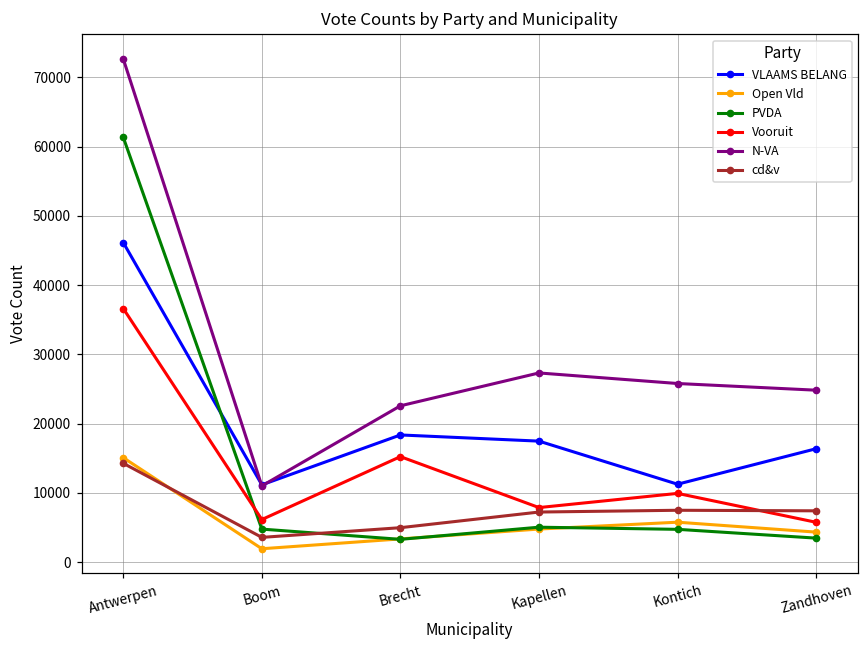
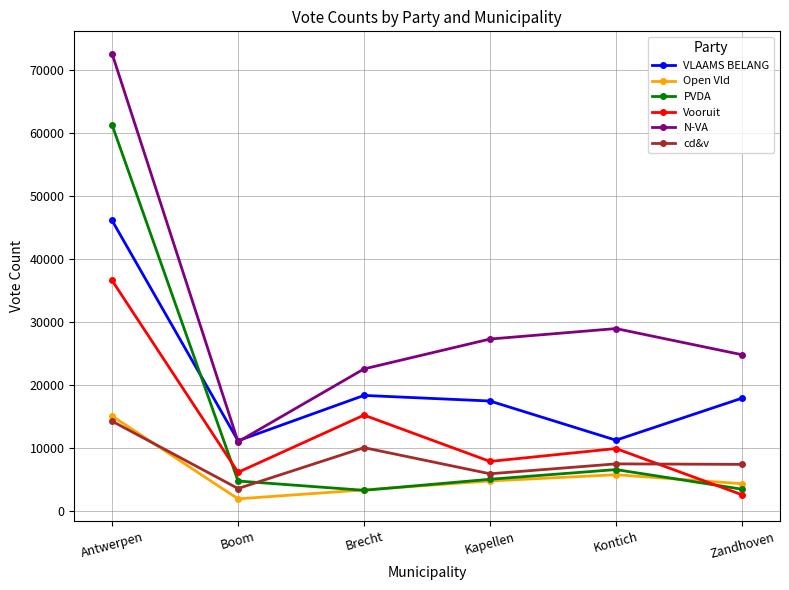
  {
    "VLAAMS BELANG": {
      "Antwerpen": 46000,
      "Brecht": 18000,
      "Kapellen": 17000,
      "Kontich": 11000,
-     "Zandhoven": 16000
+     "Zandhoven": 18000
    },
    "Open Vld": {
      "Antwerpen": 15000,
      "Boom": 2000,
      "Kontich": 6000,
      "Zandhoven": 4000
    },
    "PVDA": {
      "Antwerpen": 61000,
      "Boom": 5000,
-     "Kontich": 5000,
+     "Kontich": 7000,
      "Zandhoven": 3000
    },
    "Vooruit": {
      "Antwerpen": 37000,
      "Boom": 6000,
      "Brecht": 15000,
      "Kapellen": 8000,
      "Kontich": 10000,
-     "Zandhoven": 6000
+     "Zandhoven": 3000
    },
    "N-VA": {
      "Antwerpen": 73000,
      "Brecht": 23000,
      "Kapellen": 27000,
-     "Kontich": 26000,
+     "Kontich": 29000,
      "Zandhoven": 25000
    },
    "cd&v": {
      "Antwerpen": 14000,
      "Boom": 4000,
-     "Brecht": 5000,
-     "Kapellen": 7000,
+     "Brecht": 10000,
+     "Kapellen": 6000,
      "Kontich": 8000,
      "Zandhoven": 7000
    }
  }
